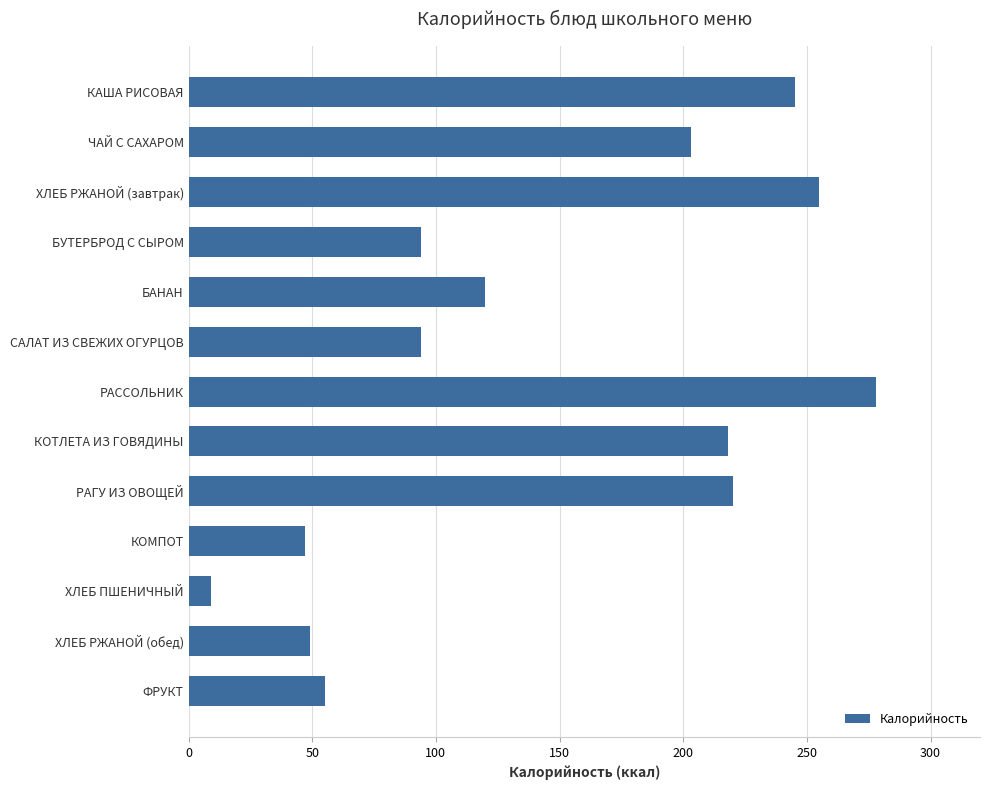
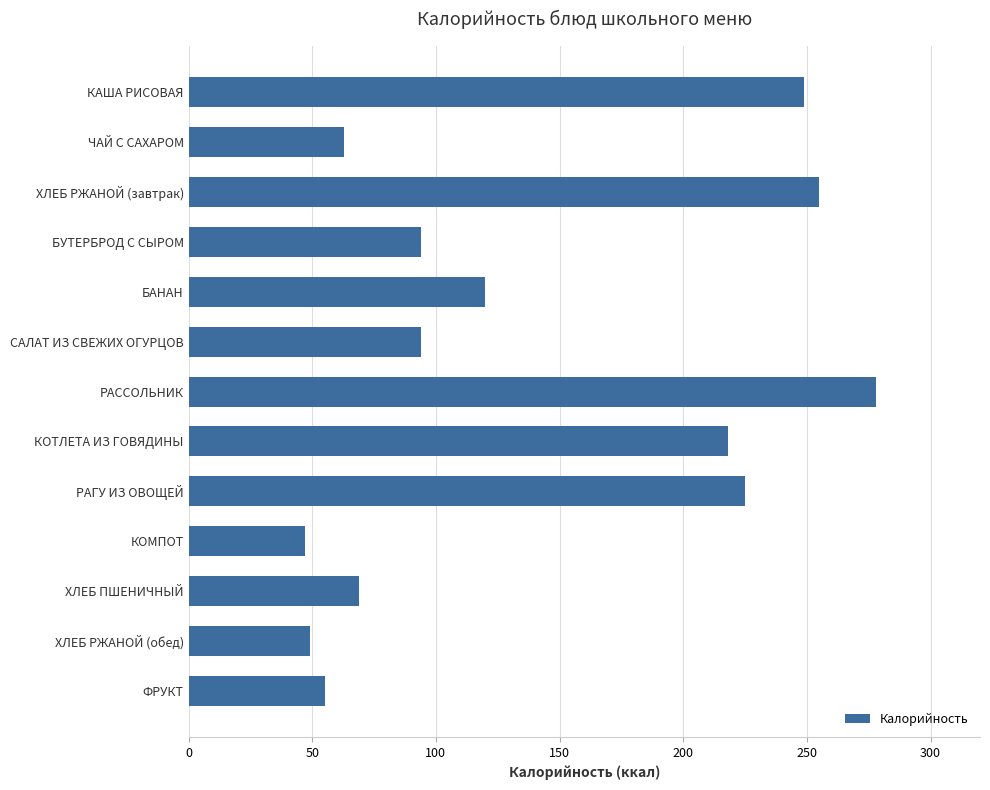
  {
-   "КАША РИСОВАЯ": 245,
-   "ЧАЙ С САХАРОМ": 203,
+   "КАША РИСОВАЯ": 249,
+   "ЧАЙ С САХАРОМ": 63,
    "ХЛЕБ РЖАНОЙ (завтрак)": 255,
    "БУТЕРБРОД С СЫРОМ": 94,
    "БАНАН": 120,
    "САЛАТ ИЗ СВЕЖИХ ОГУРЦОВ": 94,
    "РАССОЛЬНИК": 278,
    "КОТЛЕТА ИЗ ГОВЯДИНЫ": 218,
-   "РАГУ ИЗ ОВОЩЕЙ": 220,
+   "РАГУ ИЗ ОВОЩЕЙ": 225,
    "КОМПОТ": 47,
-   "ХЛЕБ ПШЕНИЧНЫЙ": 9,
+   "ХЛЕБ ПШЕНИЧНЫЙ": 69,
    "ХЛЕБ РЖАНОЙ (обед)": 49,
    "ФРУКТ": 55
  }
